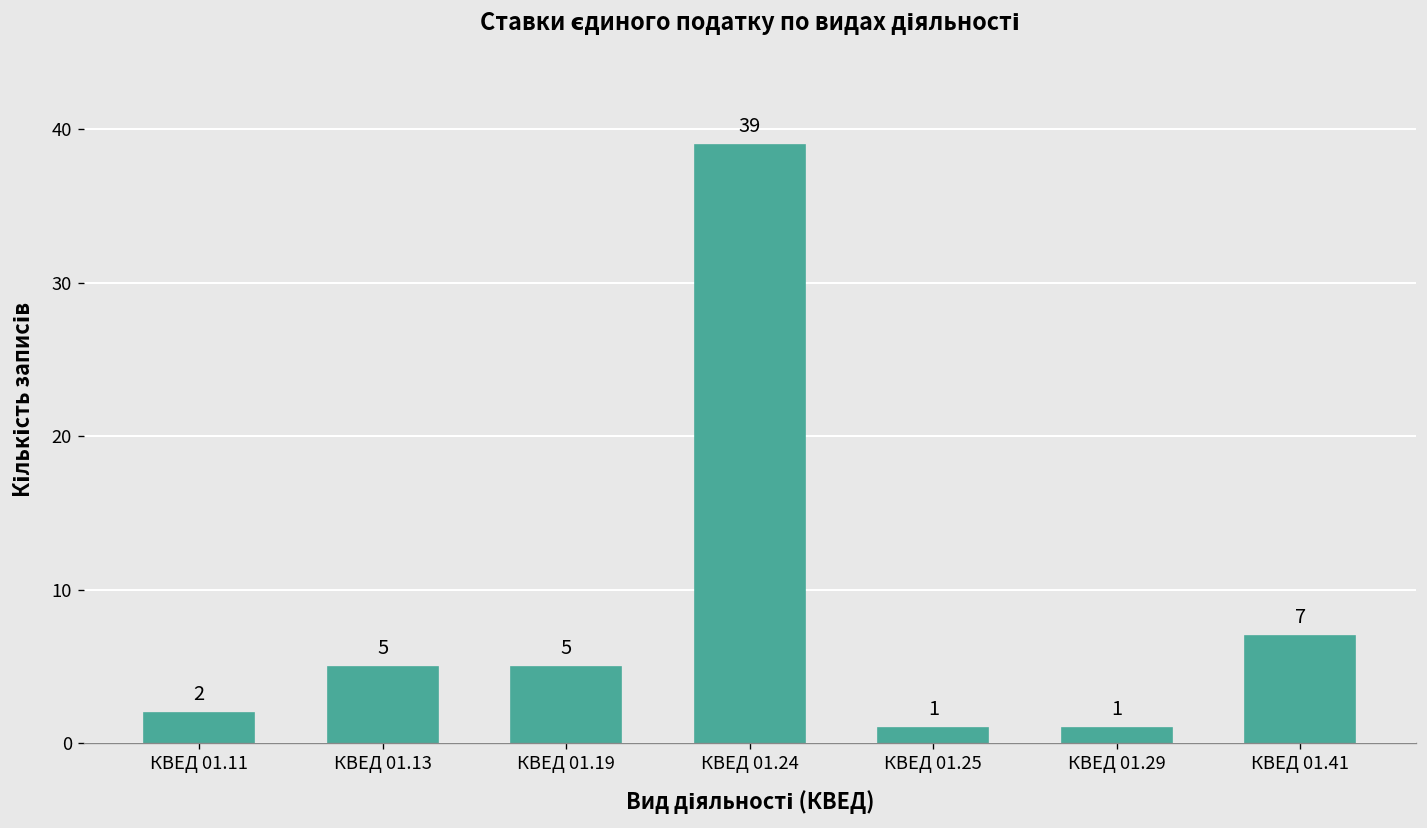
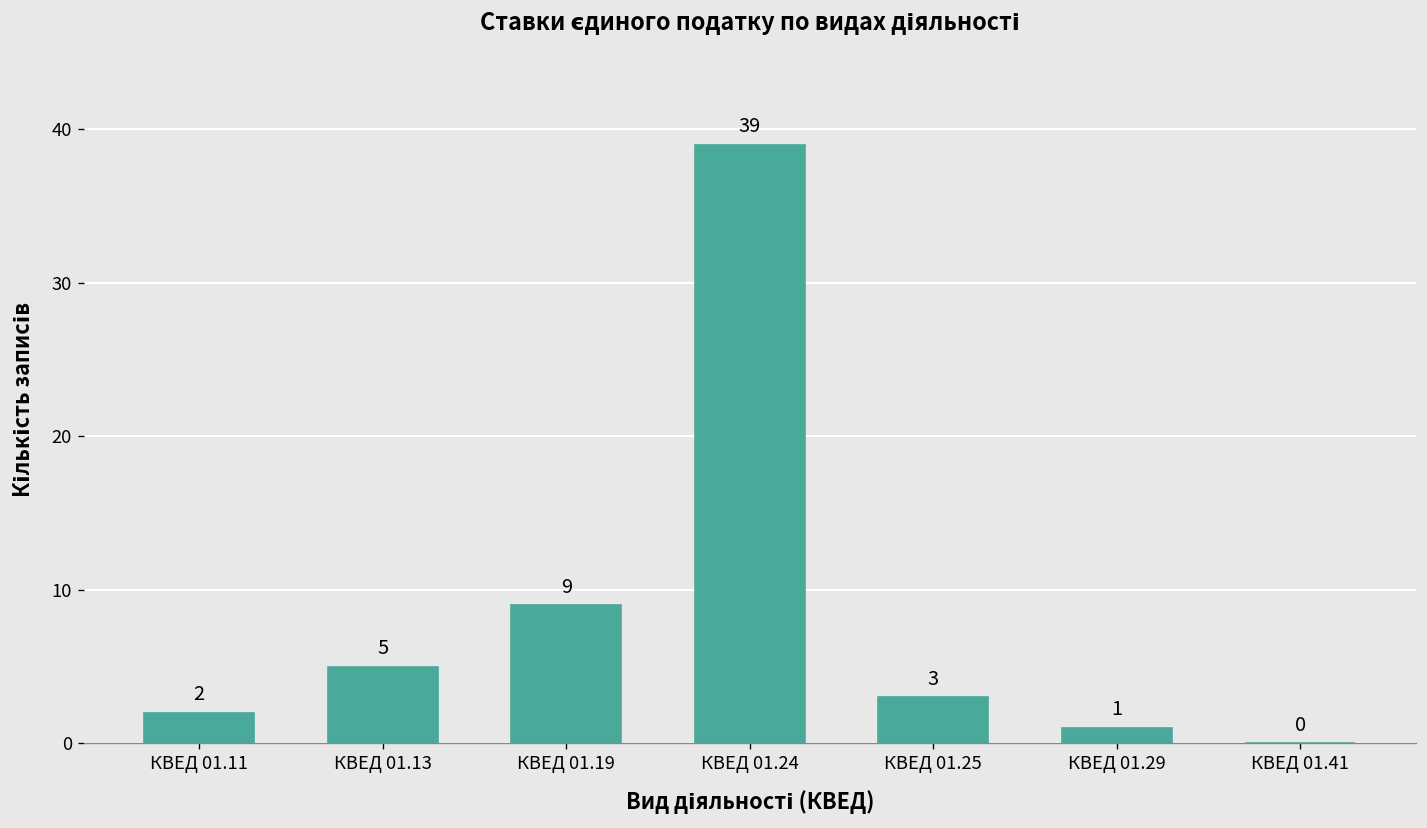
  {
    "КВЕД 01.11": 2,
    "КВЕД 01.13": 5,
-   "КВЕД 01.19": 5,
+   "КВЕД 01.19": 9,
    "КВЕД 01.24": 39,
-   "КВЕД 01.25": 1,
+   "КВЕД 01.25": 3,
    "КВЕД 01.29": 1,
-   "КВЕД 01.41": 7
+   "КВЕД 01.41": 0
  }
